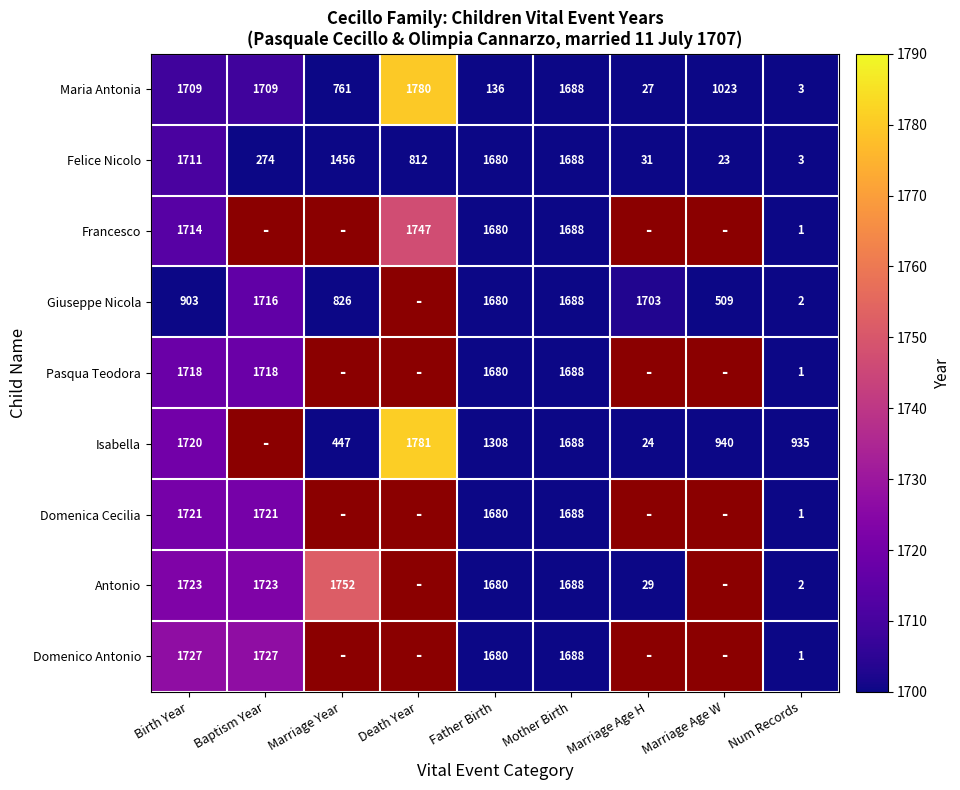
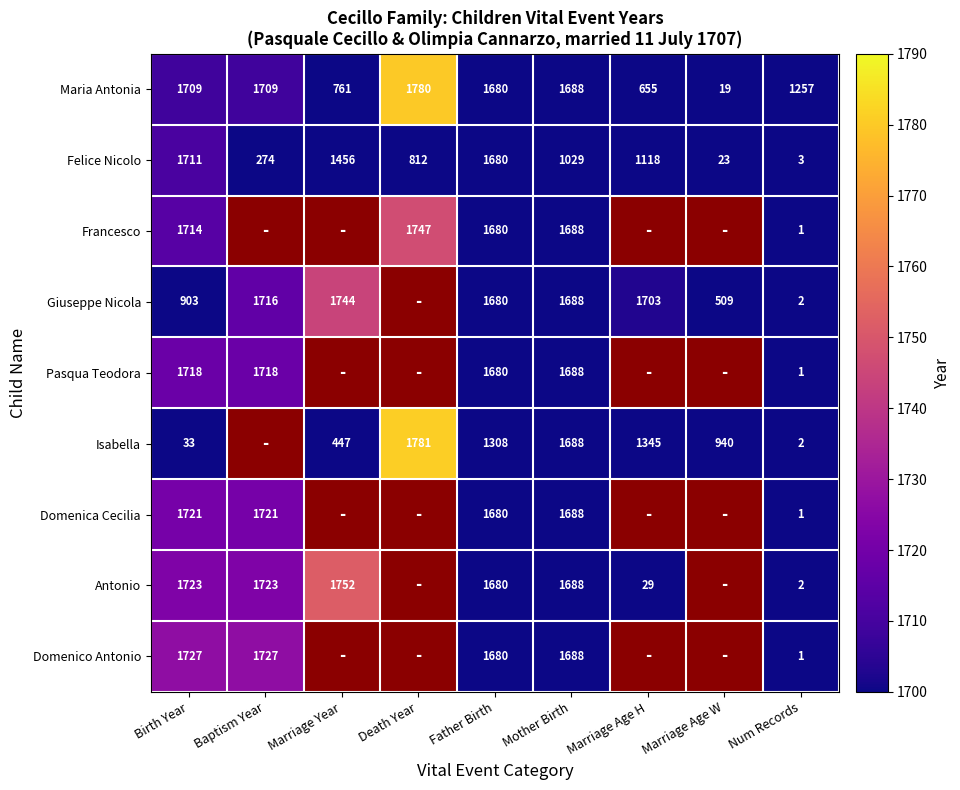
  {
    "Maria Antonia": {
      "Birth Year": 1709,
      "Baptism Year": 1709,
      "Marriage Year": 761,
      "Death Year": 1780,
-     "Father Birth": 136,
+     "Father Birth": 1680,
      "Mother Birth": 1688,
-     "Marriage Age H": 27,
-     "Marriage Age W": 1023,
-     "Num Records": 3
+     "Marriage Age H": 655,
+     "Marriage Age W": 19,
+     "Num Records": 1257
    },
    "Felice Nicolo": {
      "Birth Year": 1711,
      "Baptism Year": 274,
      "Marriage Year": 1456,
      "Death Year": 812,
      "Father Birth": 1680,
-     "Mother Birth": 1688,
-     "Marriage Age H": 31,
+     "Mother Birth": 1029,
+     "Marriage Age H": 1118,
      "Marriage Age W": 23,
      "Num Records": 3
    },
    "Francesco": {
      "Birth Year": 1714,
      "Death Year": 1747,
      "Father Birth": 1680,
      "Mother Birth": 1688,
      "Num Records": 1
    },
    "Giuseppe Nicola": {
      "Birth Year": 903,
      "Baptism Year": 1716,
-     "Marriage Year": 826,
+     "Marriage Year": 1744,
      "Father Birth": 1680,
      "Mother Birth": 1688,
      "Marriage Age H": 1703,
      "Marriage Age W": 509,
      "Num Records": 2
    },
    "Pasqua Teodora": {
      "Birth Year": 1718,
      "Baptism Year": 1718,
      "Father Birth": 1680,
      "Mother Birth": 1688,
      "Num Records": 1
    },
    "Isabella": {
-     "Birth Year": 1720,
+     "Birth Year": 33,
      "Marriage Year": 447,
      "Death Year": 1781,
      "Father Birth": 1308,
      "Mother Birth": 1688,
-     "Marriage Age H": 24,
+     "Marriage Age H": 1345,
      "Marriage Age W": 940,
-     "Num Records": 935
+     "Num Records": 2
    },
    "Domenica Cecilia": {
      "Birth Year": 1721,
      "Baptism Year": 1721,
      "Father Birth": 1680,
      "Mother Birth": 1688,
      "Num Records": 1
    },
    "Antonio": {
      "Birth Year": 1723,
      "Baptism Year": 1723,
      "Marriage Year": 1752,
      "Father Birth": 1680,
      "Mother Birth": 1688,
      "Marriage Age H": 29,
      "Num Records": 2
    },
    "Domenico Antonio": {
      "Birth Year": 1727,
      "Baptism Year": 1727,
      "Father Birth": 1680,
      "Mother Birth": 1688,
      "Num Records": 1
    }
  }
